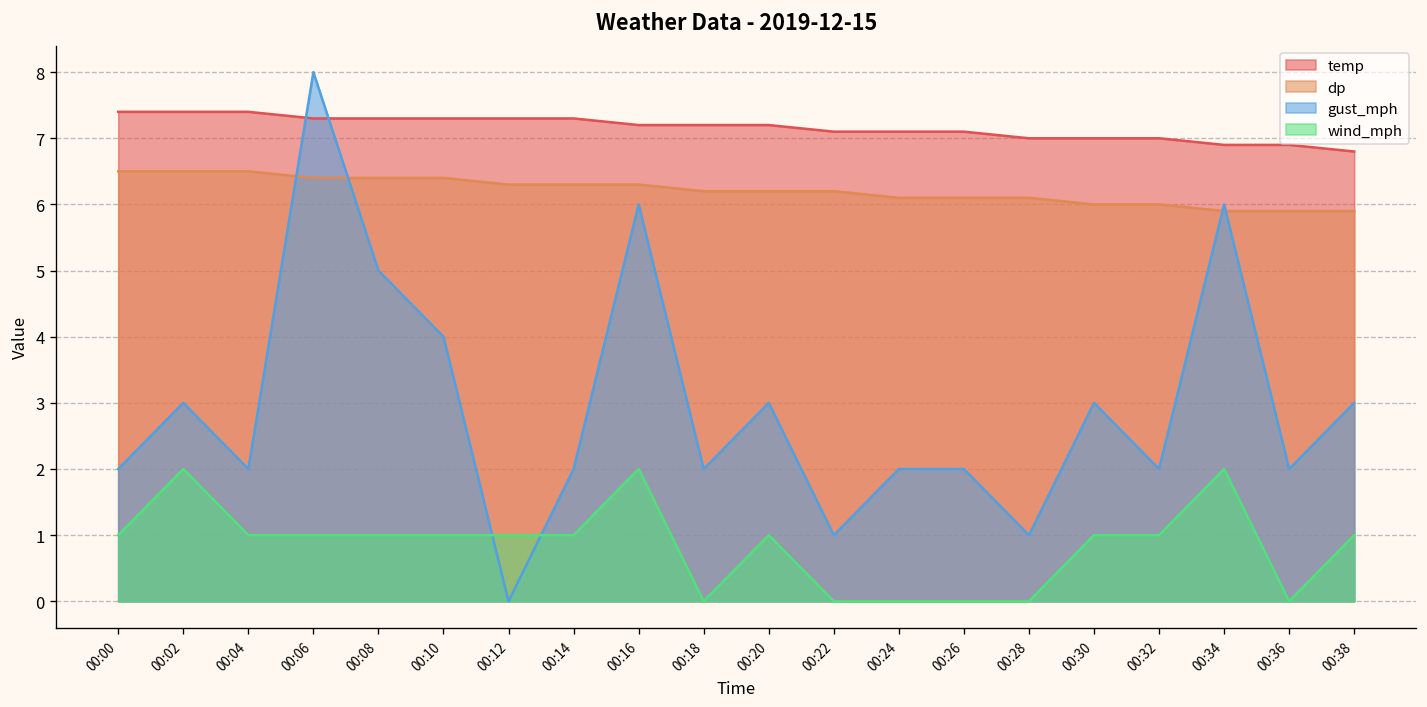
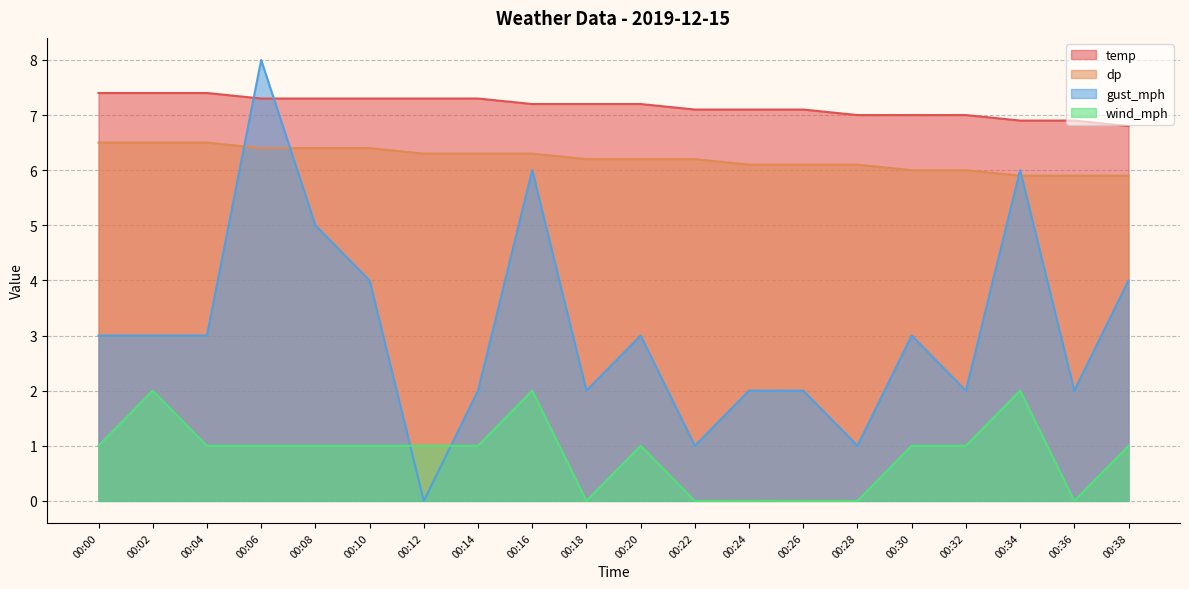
  {
    "gust_mph": {
-     "00:00": 2,
+     "00:00": 3,
      "00:02": 3,
-     "00:04": 2,
+     "00:04": 3,
      "00:06": 8,
      "00:08": 5,
      "00:10": 4,
      "00:12": 0,
      "00:14": 2,
      "00:16": 6,
      "00:18": 2,
      "00:20": 3,
      "00:22": 1,
      "00:24": 2,
      "00:26": 2,
      "00:28": 1,
      "00:30": 3,
      "00:32": 2,
      "00:34": 6,
      "00:36": 2,
-     "00:38": 3
+     "00:38": 4
    },
    "wind_mph": {
      "00:00": 1,
      "00:02": 2,
      "00:04": 1,
      "00:06": 1,
      "00:08": 1,
      "00:10": 1,
      "00:12": 1,
      "00:14": 1,
      "00:16": 2,
      "00:18": 0,
      "00:20": 1,
      "00:22": 0,
      "00:24": 0,
      "00:26": 0,
      "00:28": 0,
      "00:30": 1,
      "00:32": 1,
      "00:34": 2,
      "00:36": 0,
      "00:38": 1
    }
  }
